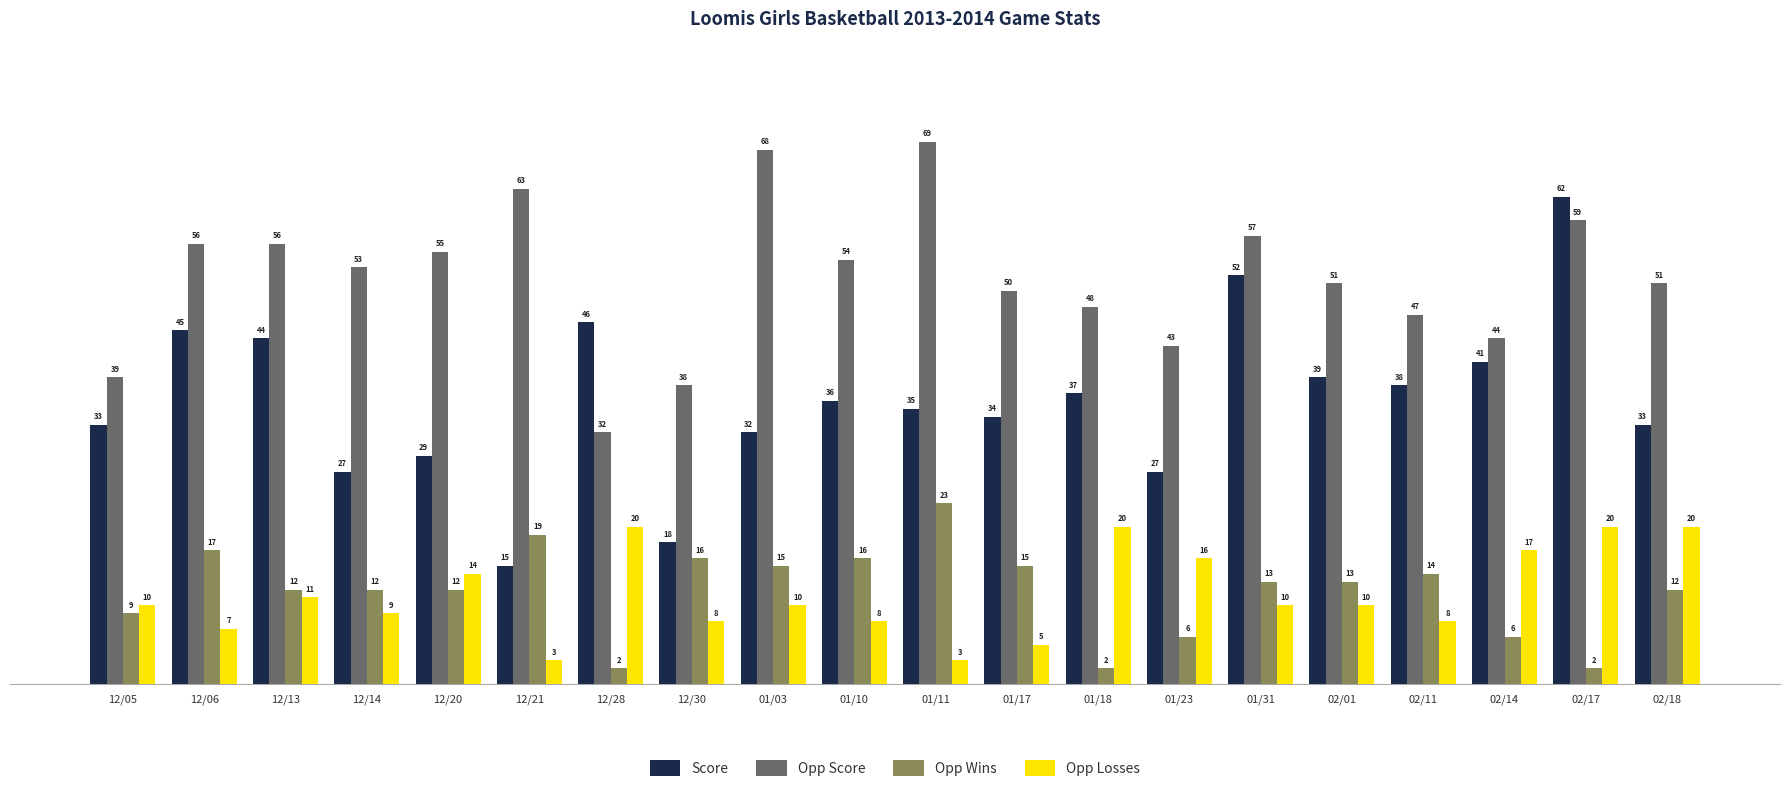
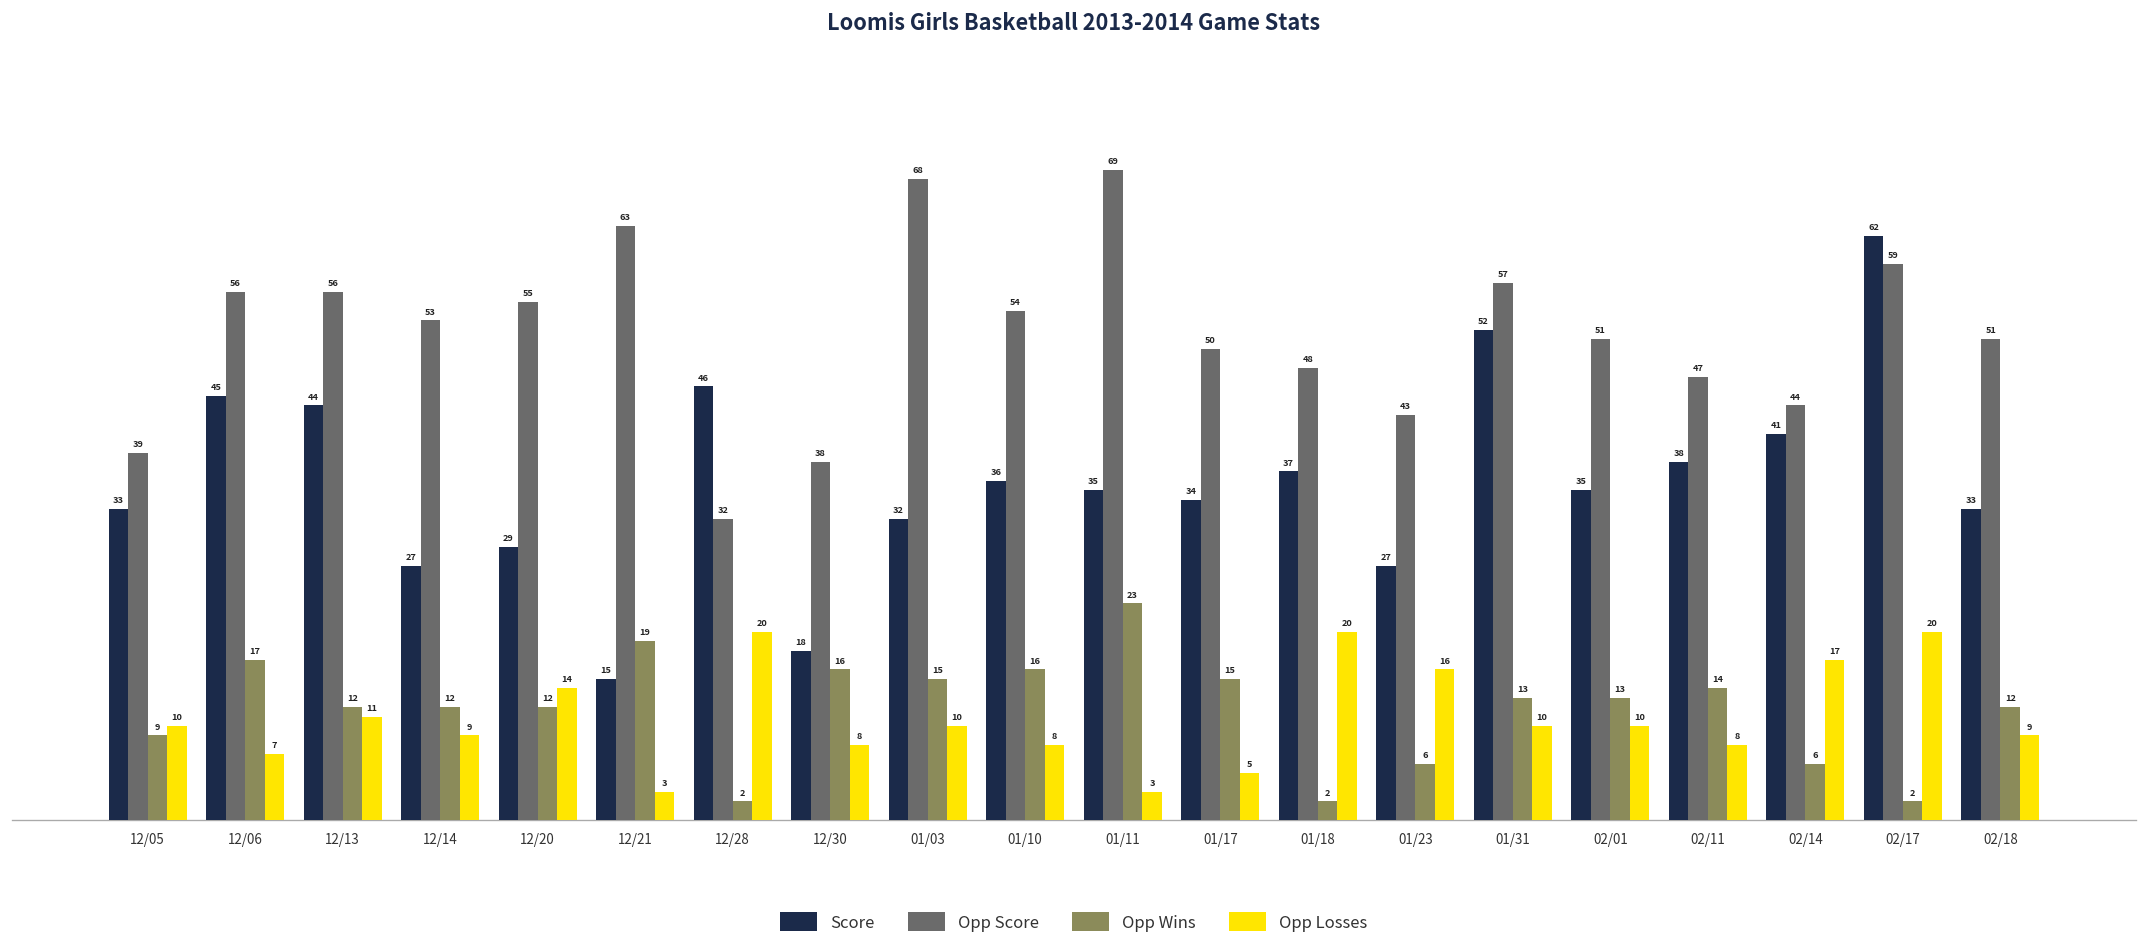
  {
    "Score": {
      "12/05": 33,
      "12/06": 45,
      "12/13": 44,
      "12/14": 27,
      "12/20": 29,
      "12/21": 15,
      "12/28": 46,
      "12/30": 18,
      "01/03": 32,
      "01/10": 36,
      "01/11": 35,
      "01/17": 34,
      "01/18": 37,
      "01/23": 27,
      "01/31": 52,
-     "02/01": 39,
+     "02/01": 35,
      "02/11": 38,
      "02/14": 41,
      "02/17": 62,
      "02/18": 33
    },
    "Opp Losses": {
      "12/05": 10,
      "12/06": 7,
      "12/13": 11,
      "12/14": 9,
      "12/20": 14,
      "12/21": 3,
      "12/28": 20,
      "12/30": 8,
      "01/03": 10,
      "01/10": 8,
      "01/11": 3,
      "01/17": 5,
      "01/18": 20,
      "01/23": 16,
      "01/31": 10,
      "02/01": 10,
      "02/11": 8,
      "02/14": 17,
      "02/17": 20,
-     "02/18": 20
+     "02/18": 9
    }
  }
